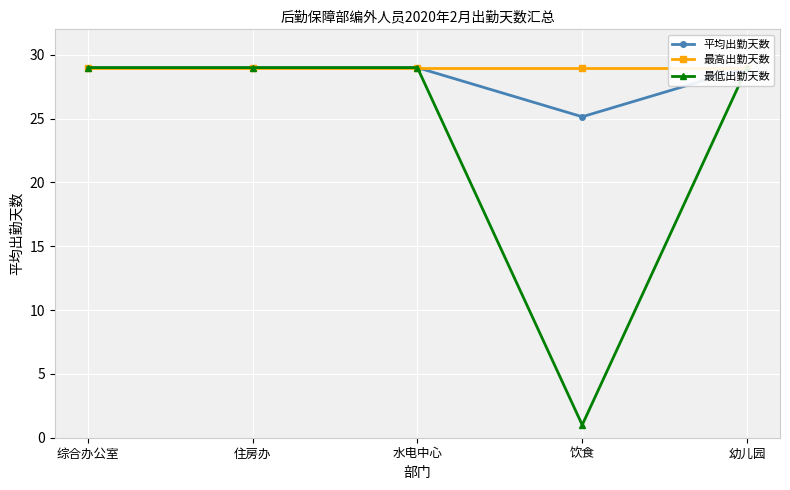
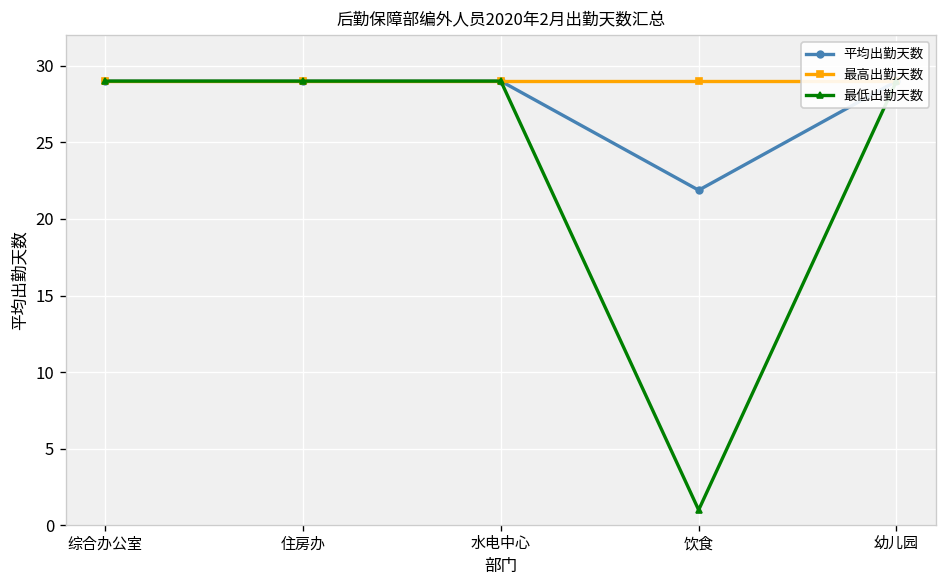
  {
    "平均出勤天数": {
-     "饮食": 25.2
+     "饮食": 21.9
    },
    "最高出勤天数": {
      "饮食": 29.0
    },
    "最低出勤天数": {
      "饮食": 1.0
    }
  }
